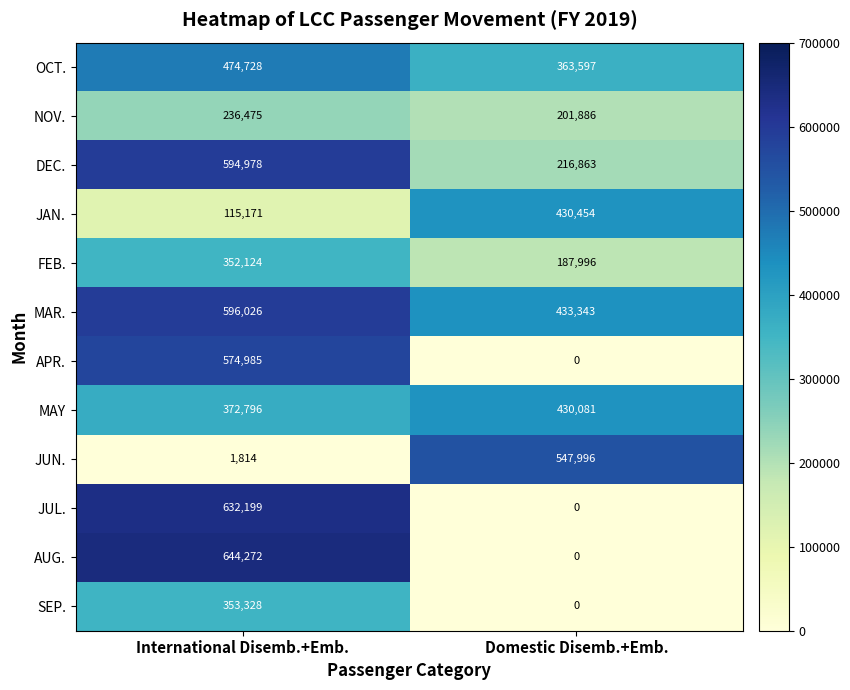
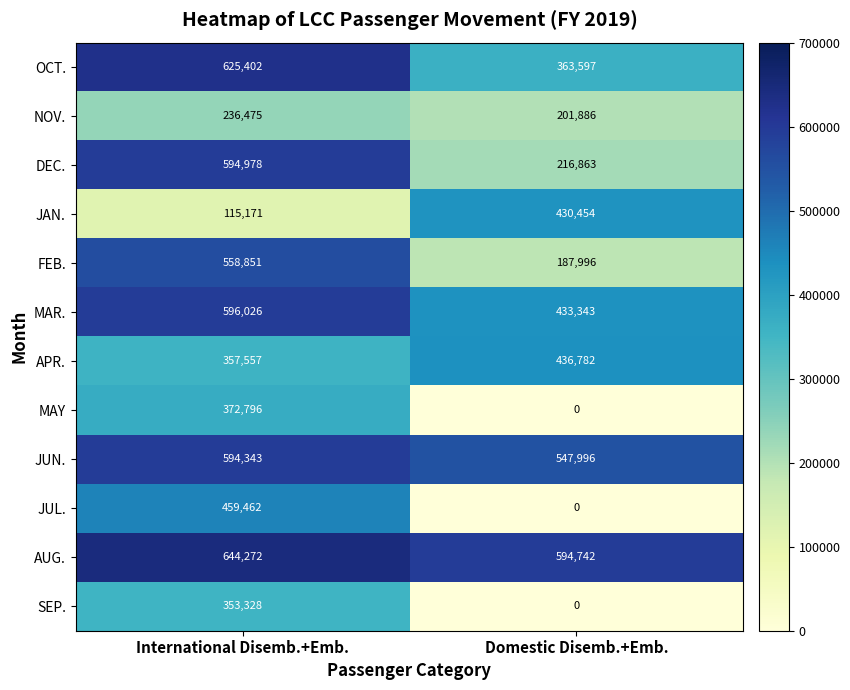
  {
    "OCT.": {
-     "International Disemb.+Emb.": "474,728",
+     "International Disemb.+Emb.": "625,402",
      "Domestic Disemb.+Emb.": "363,597"
    },
    "NOV.": {
      "International Disemb.+Emb.": "236,475",
      "Domestic Disemb.+Emb.": "201,886"
    },
    "DEC.": {
      "International Disemb.+Emb.": "594,978",
      "Domestic Disemb.+Emb.": "216,863"
    },
    "JAN.": {
      "International Disemb.+Emb.": "115,171",
      "Domestic Disemb.+Emb.": "430,454"
    },
    "FEB.": {
-     "International Disemb.+Emb.": "352,124",
+     "International Disemb.+Emb.": "558,851",
      "Domestic Disemb.+Emb.": "187,996"
    },
    "MAR.": {
      "International Disemb.+Emb.": "596,026",
      "Domestic Disemb.+Emb.": "433,343"
    },
    "APR.": {
-     "International Disemb.+Emb.": "574,985",
-     "Domestic Disemb.+Emb.": "0"
+     "International Disemb.+Emb.": "357,557",
+     "Domestic Disemb.+Emb.": "436,782"
    },
    "MAY": {
      "International Disemb.+Emb.": "372,796",
-     "Domestic Disemb.+Emb.": "430,081"
+     "Domestic Disemb.+Emb.": "0"
    },
    "JUN.": {
-     "International Disemb.+Emb.": "1,814",
+     "International Disemb.+Emb.": "594,343",
      "Domestic Disemb.+Emb.": "547,996"
    },
    "JUL.": {
-     "International Disemb.+Emb.": "632,199",
+     "International Disemb.+Emb.": "459,462",
      "Domestic Disemb.+Emb.": "0"
    },
    "AUG.": {
      "International Disemb.+Emb.": "644,272",
-     "Domestic Disemb.+Emb.": "0"
+     "Domestic Disemb.+Emb.": "594,742"
    },
    "SEP.": {
      "International Disemb.+Emb.": "353,328",
      "Domestic Disemb.+Emb.": "0"
    }
  }
